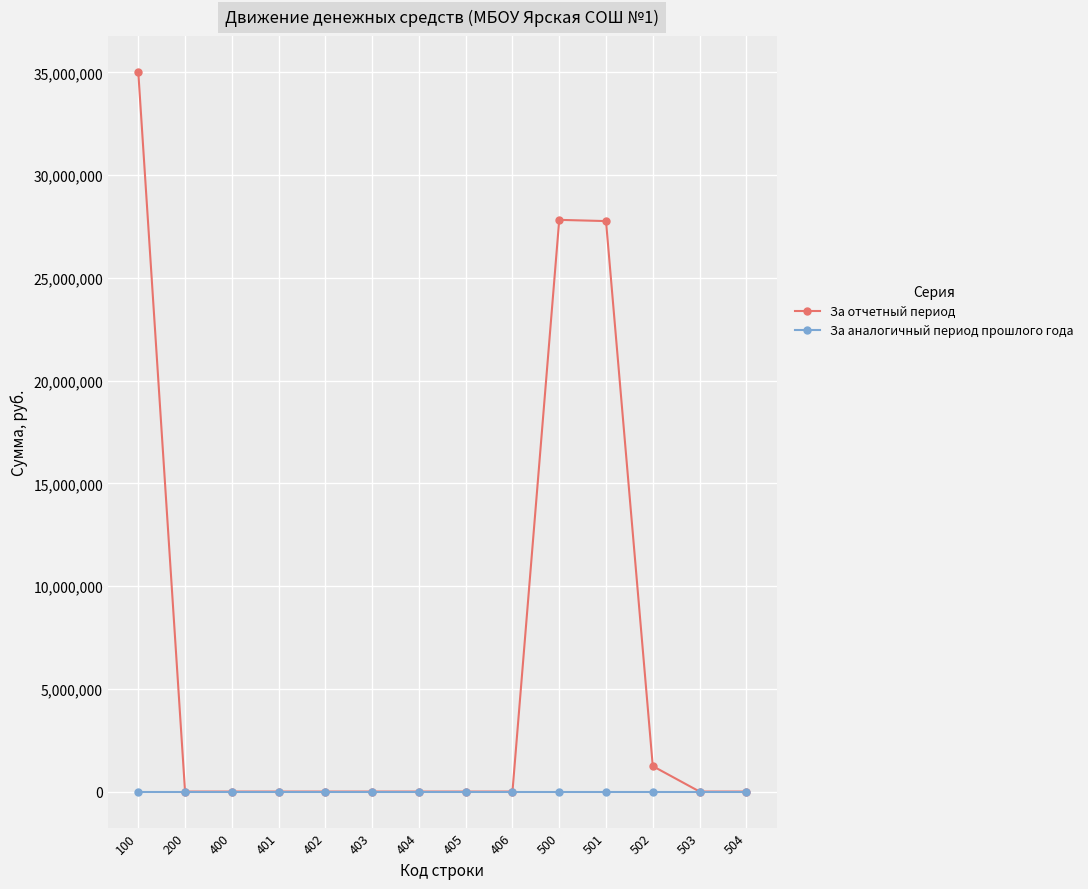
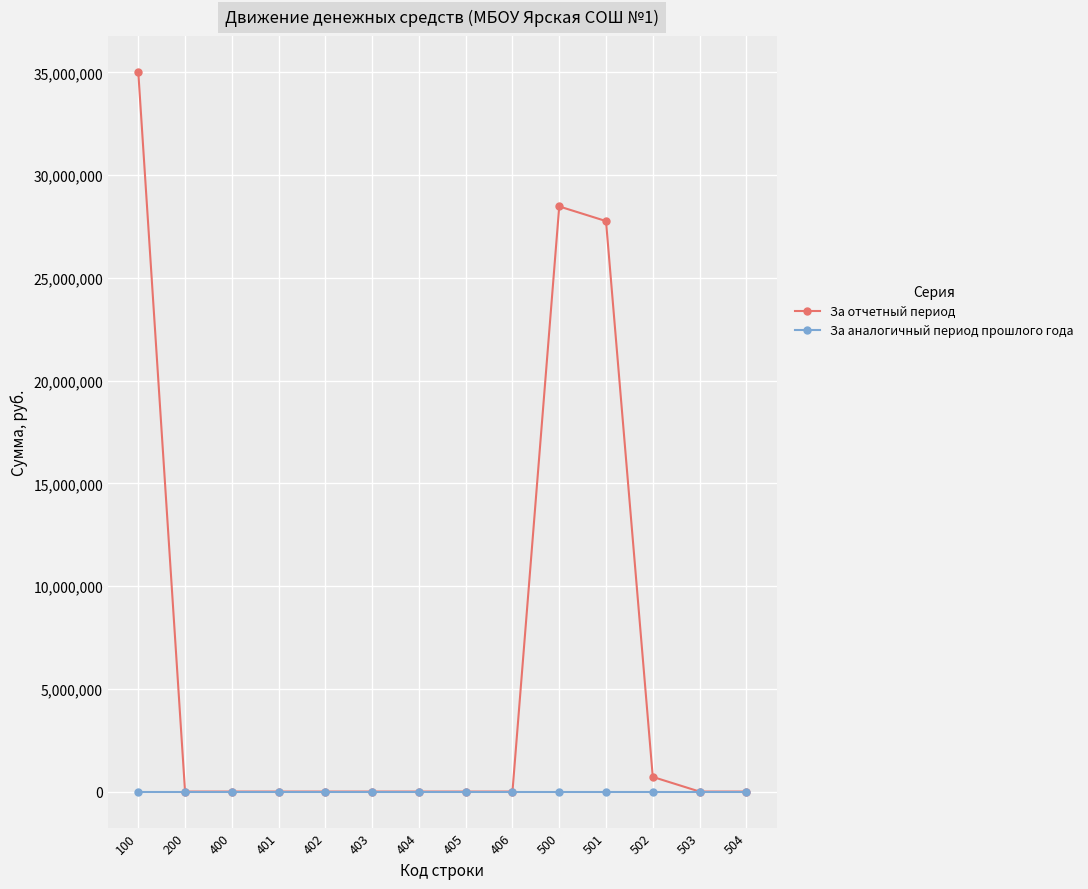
  {
    "За отчетный период": {
      "100": "35,000,000",
-     "500": "27,800,000",
+     "500": "28,500,000",
      "501": "27,800,000",
-     "502": "1,200,000"
+     "502": "700,000"
    },
    "За аналогичный период прошлого года": {
      "100": "0",
      "500": "0",
      "501": "0",
      "502": "0"
    }
  }
